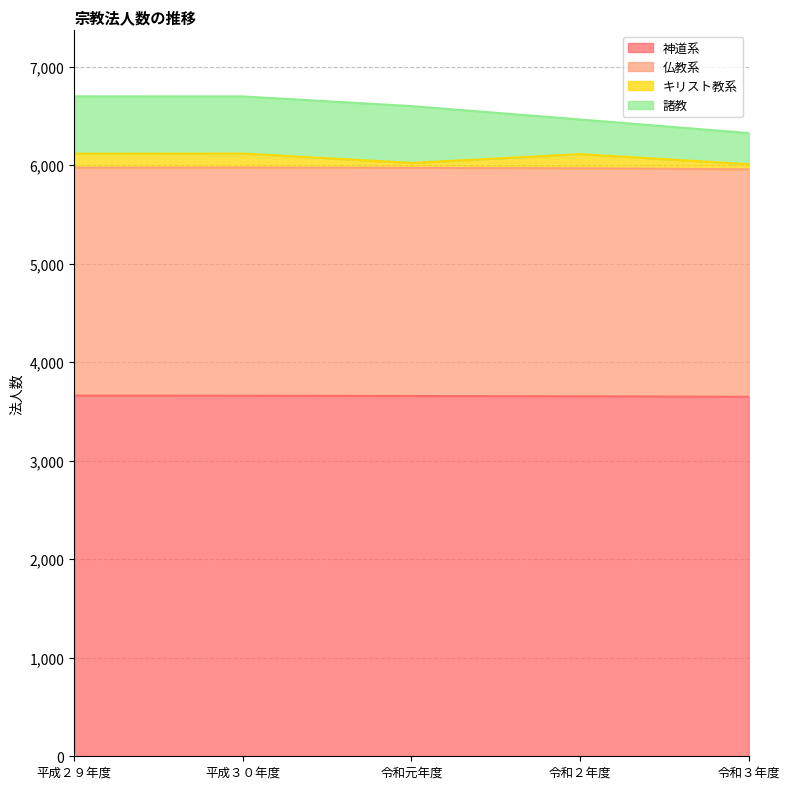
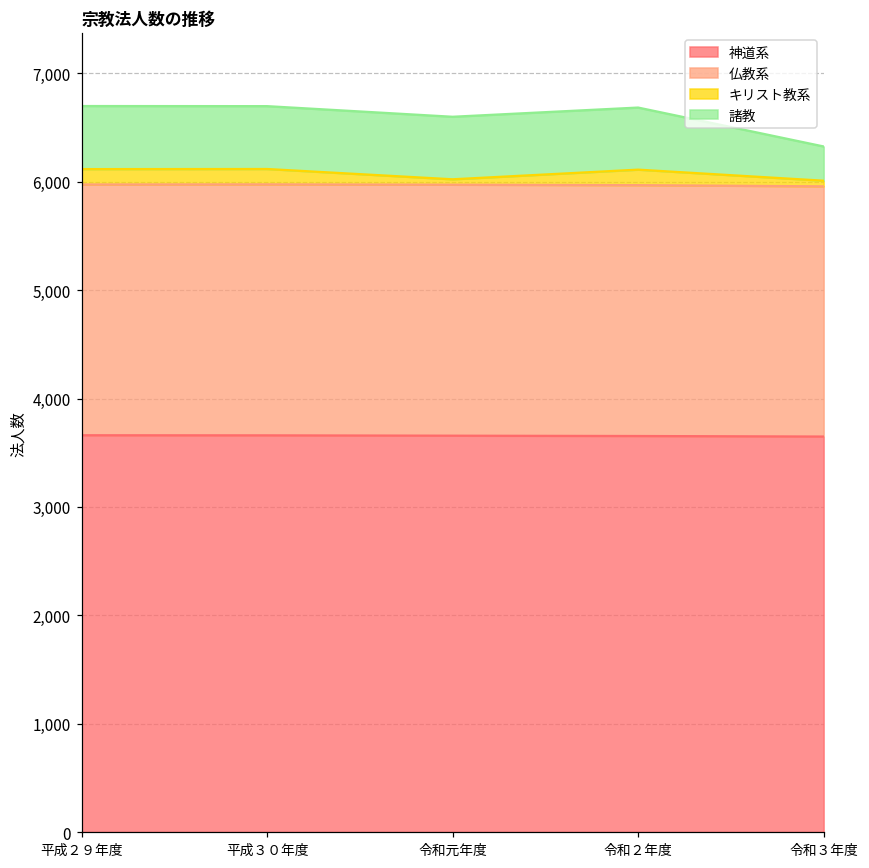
  {
    "キリスト教系": {
      "平成２９年度": 100,
      "平成３０年度": 100,
      "令和元年度": 100,
      "令和２年度": 100,
      "令和３年度": 100
    },
    "諸教": {
      "平成２９年度": 600,
      "平成３０年度": 600,
      "令和元年度": 600,
-     "令和２年度": 400,
+     "令和２年度": 600,
      "令和３年度": 300
    }
  }
